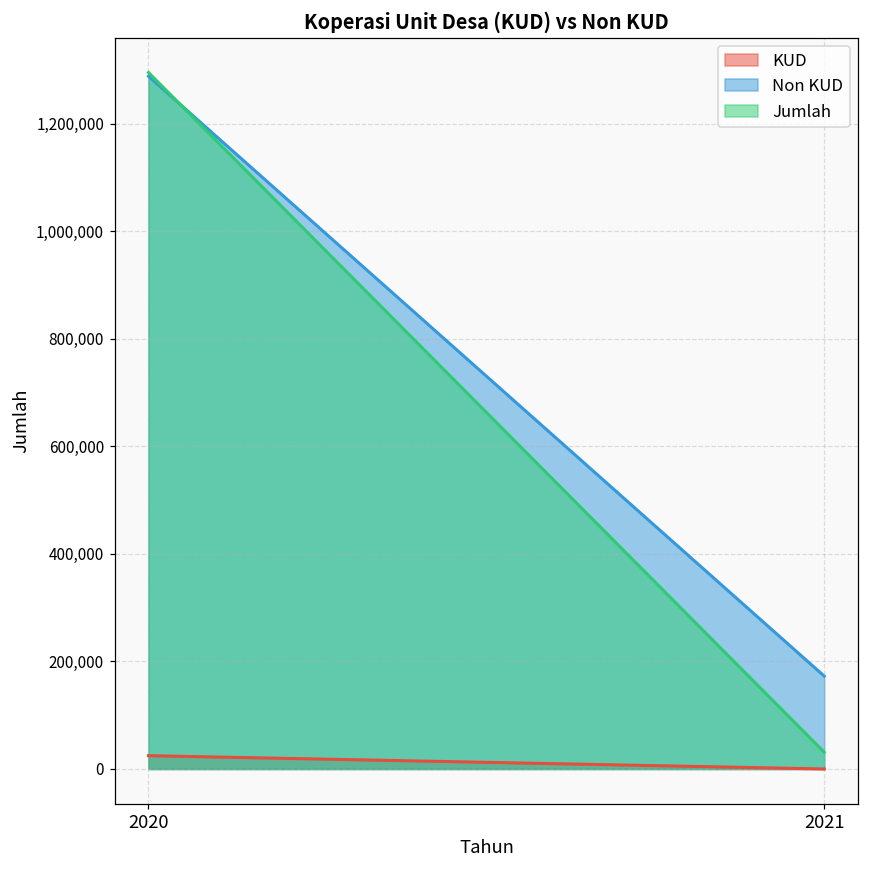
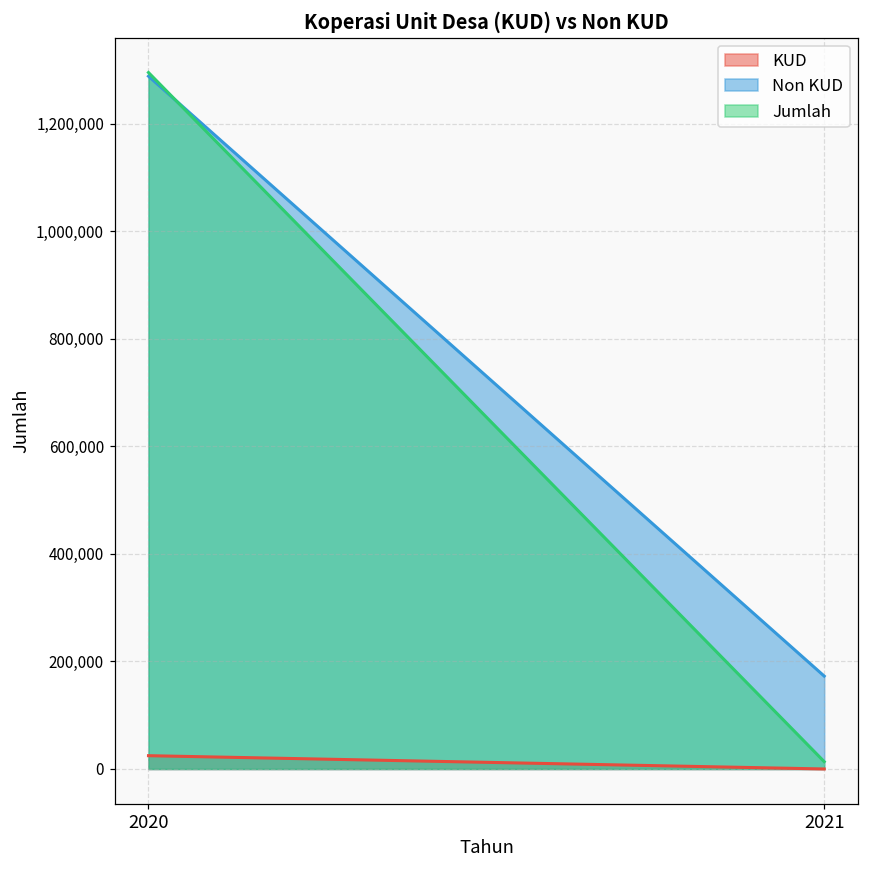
  {
    "KUD": {
      "2020": "20,000",
      "2021": "0"
    },
    "Non KUD": {
      "2020": "1,290,000",
      "2021": "170,000"
    },
    "Jumlah": {
      "2020": "1,300,000",
-     "2021": "30,000"
+     "2021": "10,000"
    }
  }
